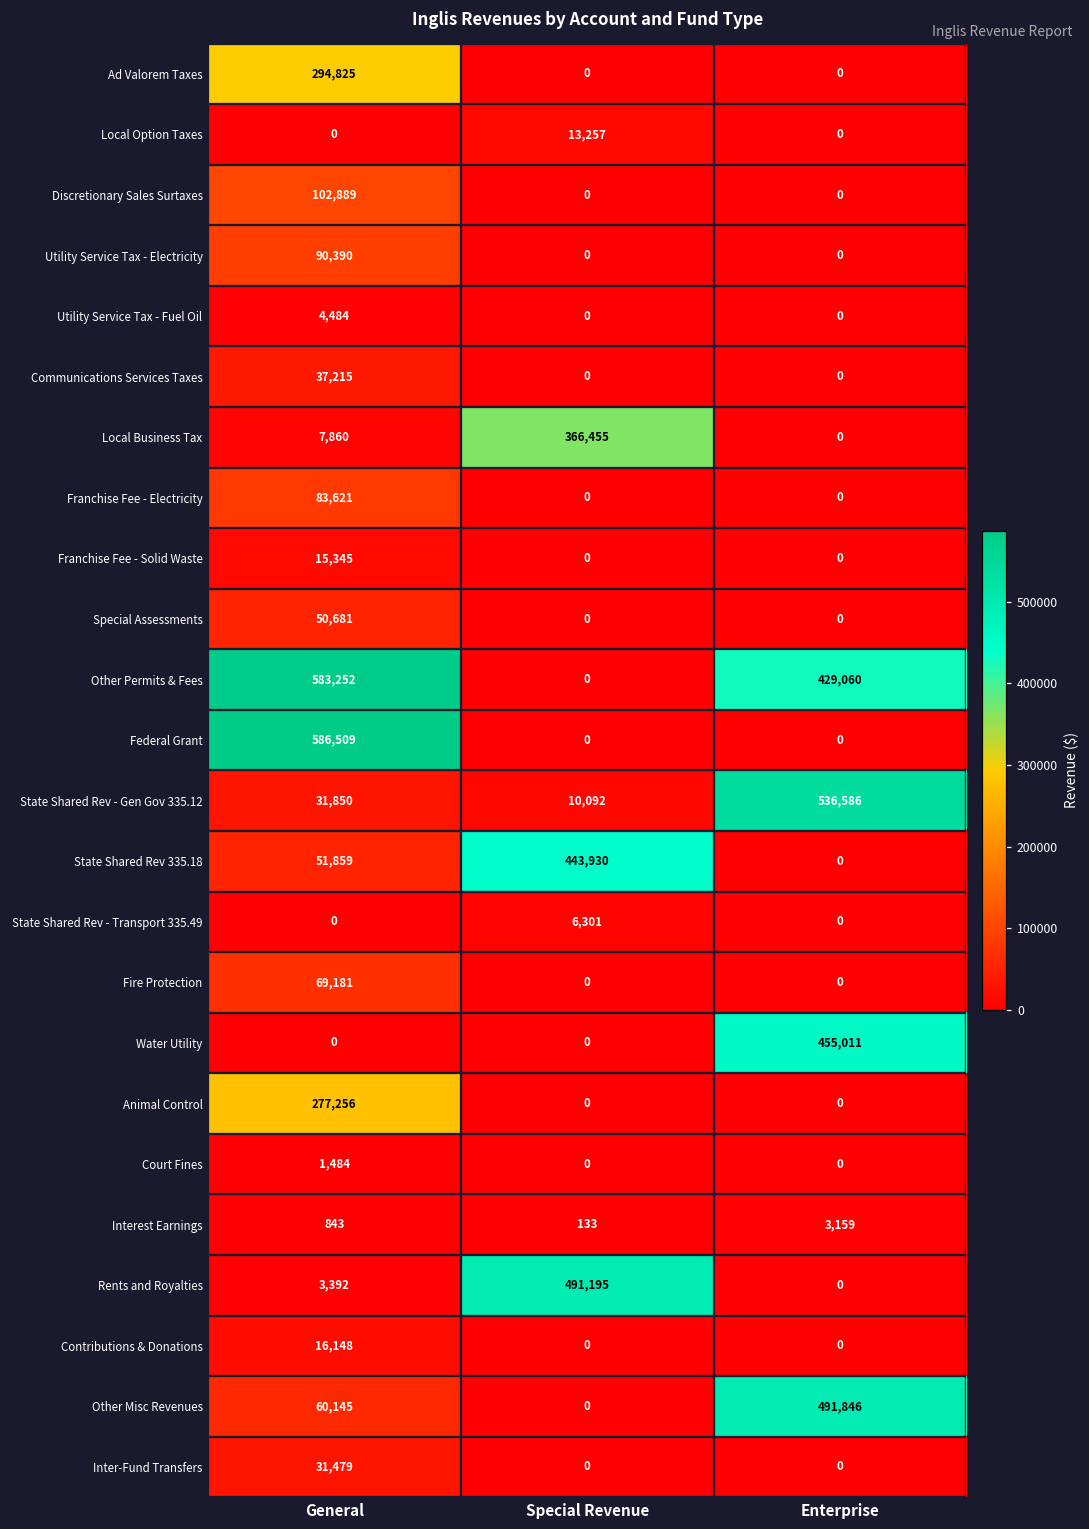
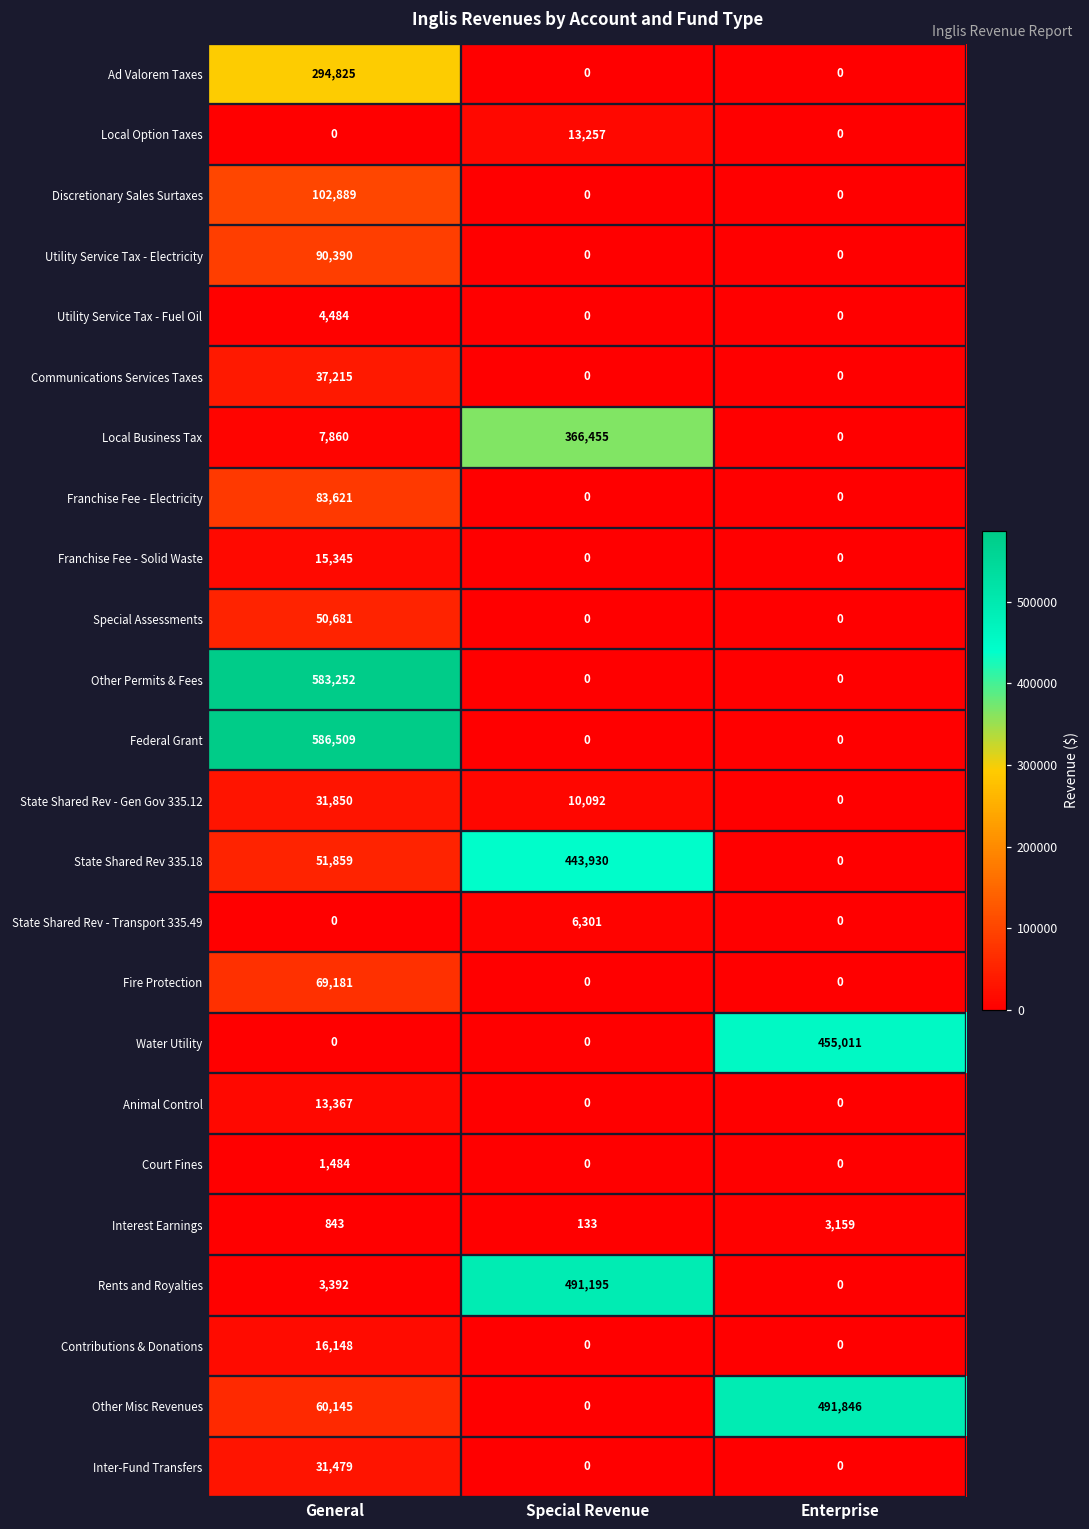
  {
    "Ad Valorem Taxes": {
      "General": "294,825",
      "Special Revenue": "0",
      "Enterprise": "0"
    },
    "Local Option Taxes": {
      "General": "0",
      "Special Revenue": "13,257",
      "Enterprise": "0"
    },
    "Discretionary Sales Surtaxes": {
      "General": "102,889",
      "Special Revenue": "0",
      "Enterprise": "0"
    },
    "Utility Service Tax - Electricity": {
      "General": "90,390",
      "Special Revenue": "0",
      "Enterprise": "0"
    },
    "Utility Service Tax - Fuel Oil": {
      "General": "4,484",
      "Special Revenue": "0",
      "Enterprise": "0"
    },
    "Communications Services Taxes": {
      "General": "37,215",
      "Special Revenue": "0",
      "Enterprise": "0"
    },
    "Local Business Tax": {
      "General": "7,860",
      "Special Revenue": "366,455",
      "Enterprise": "0"
    },
    "Franchise Fee - Electricity": {
      "General": "83,621",
      "Special Revenue": "0",
      "Enterprise": "0"
    },
    "Franchise Fee - Solid Waste": {
      "General": "15,345",
      "Special Revenue": "0",
      "Enterprise": "0"
    },
    "Special Assessments": {
      "General": "50,681",
      "Special Revenue": "0",
      "Enterprise": "0"
    },
    "Other Permits & Fees": {
      "General": "583,252",
      "Special Revenue": "0",
-     "Enterprise": "429,060"
+     "Enterprise": "0"
    },
    "Federal Grant": {
      "General": "586,509",
      "Special Revenue": "0",
      "Enterprise": "0"
    },
    "State Shared Rev - Gen Gov 335.12": {
      "General": "31,850",
      "Special Revenue": "10,092",
-     "Enterprise": "536,586"
+     "Enterprise": "0"
    },
    "State Shared Rev 335.18": {
      "General": "51,859",
      "Special Revenue": "443,930",
      "Enterprise": "0"
    },
    "State Shared Rev - Transport 335.49": {
      "General": "0",
      "Special Revenue": "6,301",
      "Enterprise": "0"
    },
    "Fire Protection": {
      "General": "69,181",
      "Special Revenue": "0",
      "Enterprise": "0"
    },
    "Water Utility": {
      "General": "0",
      "Special Revenue": "0",
      "Enterprise": "455,011"
    },
    "Animal Control": {
-     "General": "277,256",
+     "General": "13,367",
      "Special Revenue": "0",
      "Enterprise": "0"
    },
    "Court Fines": {
      "General": "1,484",
      "Special Revenue": "0",
      "Enterprise": "0"
    },
    "Interest Earnings": {
      "General": "843",
      "Special Revenue": "133",
      "Enterprise": "3,159"
    },
    "Rents and Royalties": {
      "General": "3,392",
      "Special Revenue": "491,195",
      "Enterprise": "0"
    },
    "Contributions & Donations": {
      "General": "16,148",
      "Special Revenue": "0",
      "Enterprise": "0"
    },
    "Other Misc Revenues": {
      "General": "60,145",
      "Special Revenue": "0",
      "Enterprise": "491,846"
    },
    "Inter-Fund Transfers": {
      "General": "31,479",
      "Special Revenue": "0",
      "Enterprise": "0"
    }
  }
